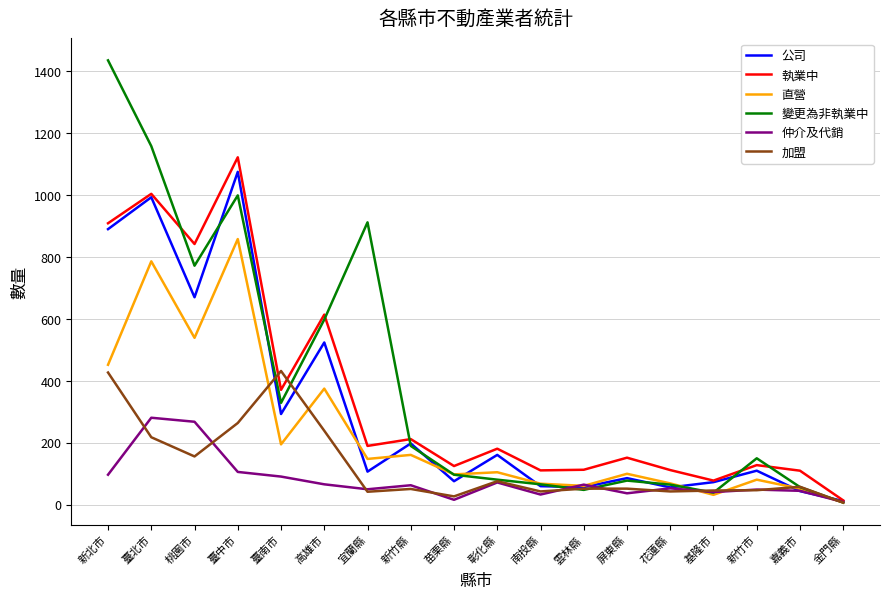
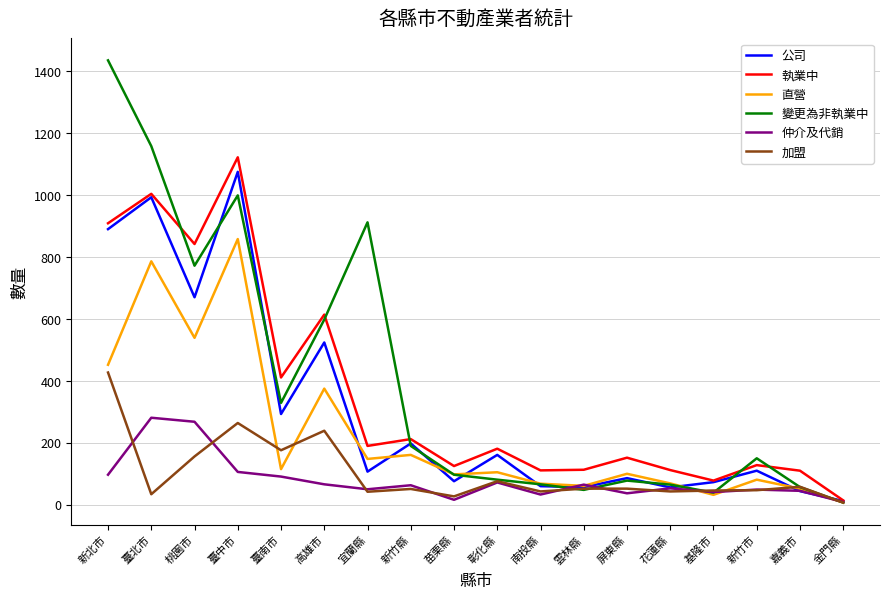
  {
    "公司": {
      "新北市": 890,
      "臺北市": 990,
      "桃園市": 670,
      "臺中市": 1080,
      "臺南市": 290,
      "高雄市": 520,
      "宜蘭縣": 110,
      "苗栗縣": 80,
      "彰化縣": 160,
      "新竹市": 110
    },
    "執業中": {
      "新北市": 910,
      "臺北市": 1000,
      "桃園市": 840,
      "臺中市": 1120,
-     "臺南市": 370,
+     "臺南市": 410,
      "高雄市": 610,
      "宜蘭縣": 190,
      "新竹縣": 210,
      "苗栗縣": 130,
      "彰化縣": 180,
      "南投縣": 110,
      "雲林縣": 110,
      "屏東縣": 150,
      "花蓮縣": 110,
      "新竹市": 130,
      "嘉義市": 110
    },
    "直營": {
      "新北市": 450,
      "臺北市": 790,
      "桃園市": 540,
      "臺中市": 860,
-     "臺南市": 200,
+     "臺南市": 120,
      "高雄市": 380,
      "宜蘭縣": 150,
      "新竹縣": 160,
      "彰化縣": 110,
      "屏東縣": 100,
      "新竹市": 80
    },
    "變更為非執業中": {
      "新北市": 1440,
      "臺北市": 1160,
      "桃園市": 770,
      "臺中市": 1000,
      "臺南市": 330,
      "高雄市": 600,
      "宜蘭縣": 910,
      "新竹市": 150
    },
    "仲介及代銷": {
      "新北市": 100,
      "臺北市": 280,
      "桃園市": 270,
      "臺中市": 110,
      "臺南市": 90,
      "高雄市": 70,
      "新竹縣": 60,
      "苗栗縣": 20,
      "南投縣": 30,
      "屏東縣": 40
    },
    "加盟": {
      "新北市": 430,
-     "臺北市": 220,
+     "臺北市": 30,
      "桃園市": 160,
      "臺中市": 260,
-     "臺南市": 430,
+     "臺南市": 180,
      "高雄市": 240,
      "新竹縣": 50,
      "苗栗縣": 30,
      "南投縣": 40,
      "屏東縣": 50,
      "花蓮縣": 40
    }
  }
